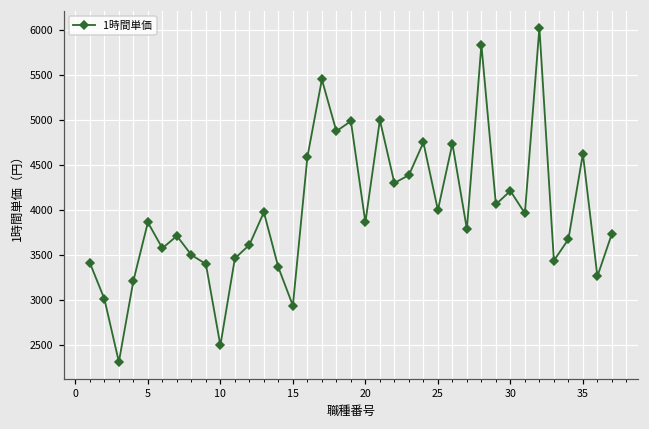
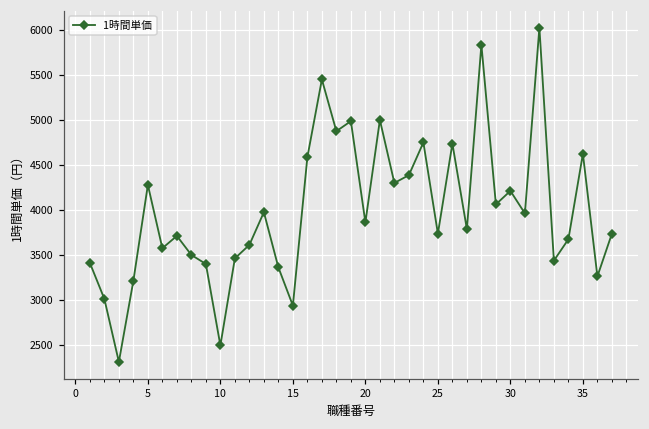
  {
-   "5": 3900,
+   "5": 4300,
    "10": 2500,
    "15": 2900,
    "20": 3900,
-   "25": 4000,
+   "25": 3700,
    "30": 4200,
    "35": 4600
  }
